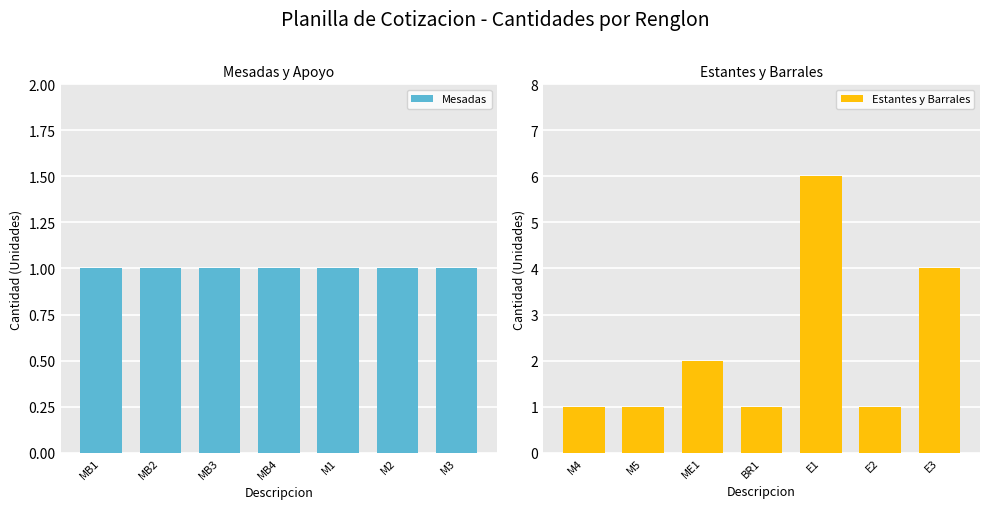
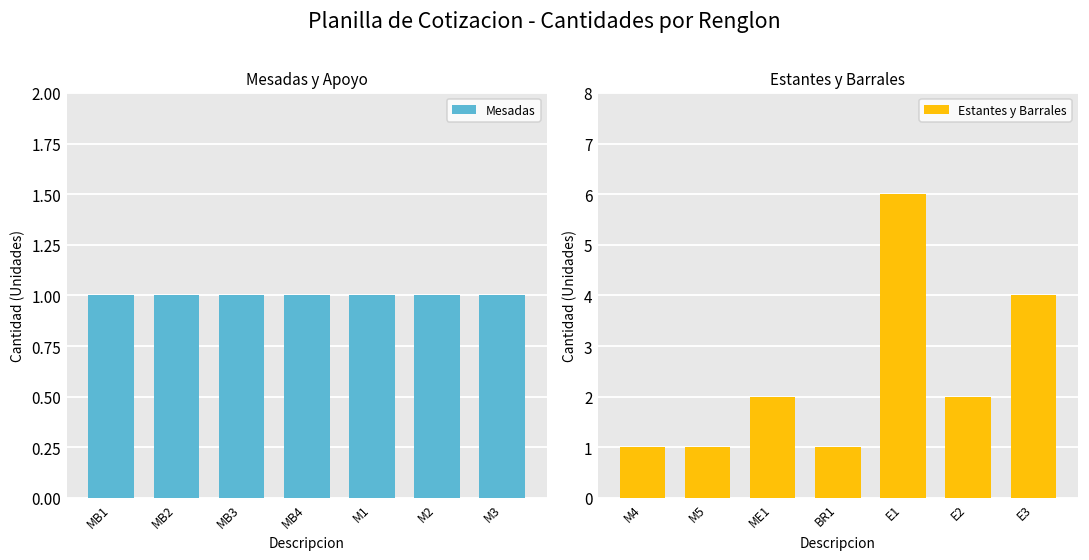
  {
    "Mesadas y Apoyo": {
      "MB1": 1.00,
      "MB2": 1.00,
      "MB3": 1.00,
      "MB4": 1.00,
      "M1": 1.00,
      "M2": 1.00,
      "M3": 1.00
    },
    "Estantes y Barrales": {
      "M4": 1,
      "M5": 1,
      "ME1": 2,
      "BR1": 1,
      "E1": 6,
-     "E2": 1,
+     "E2": 2,
      "E3": 4
    }
  }
